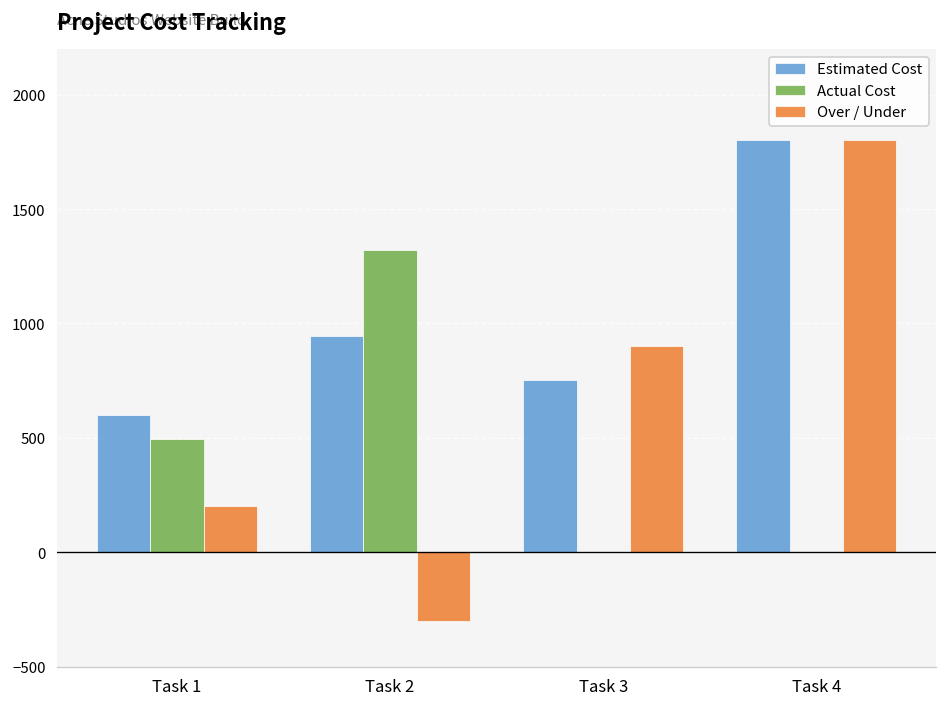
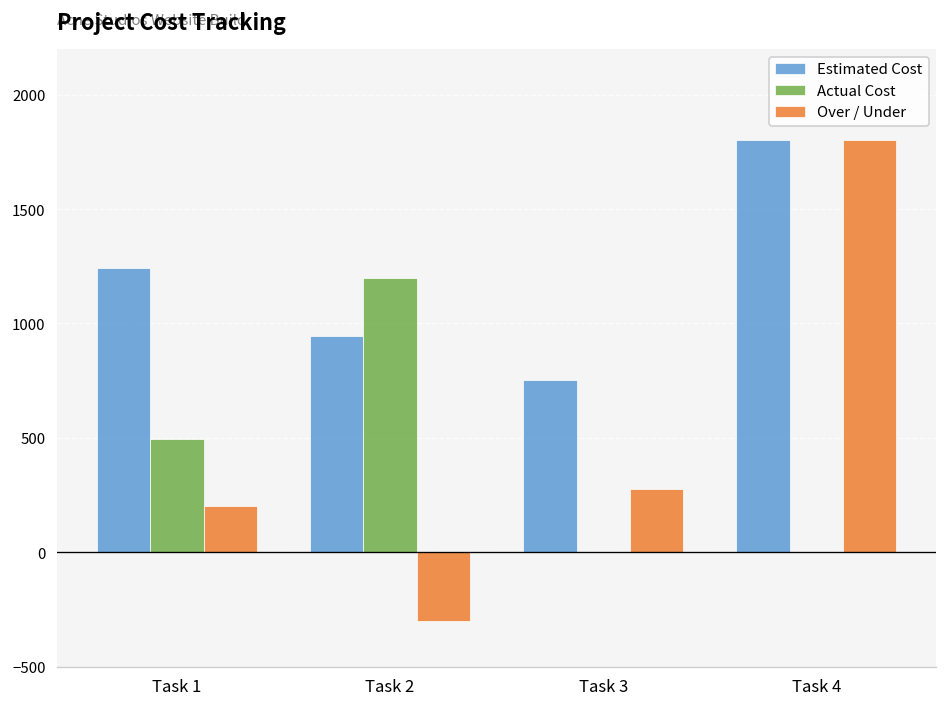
  {
    "Estimated Cost": {
-     "Task 1": 600,
+     "Task 1": 1240,
      "Task 2": 940,
      "Task 3": 750,
      "Task 4": 1800
    },
    "Actual Cost": {
      "Task 1": 500,
-     "Task 2": 1320,
+     "Task 2": 1200,
      "Task 3": 0,
      "Task 4": 0
    },
    "Over / Under": {
      "Task 1": 200,
      "Task 2": -300,
-     "Task 3": 900,
+     "Task 3": 280,
      "Task 4": 1800
    }
  }
